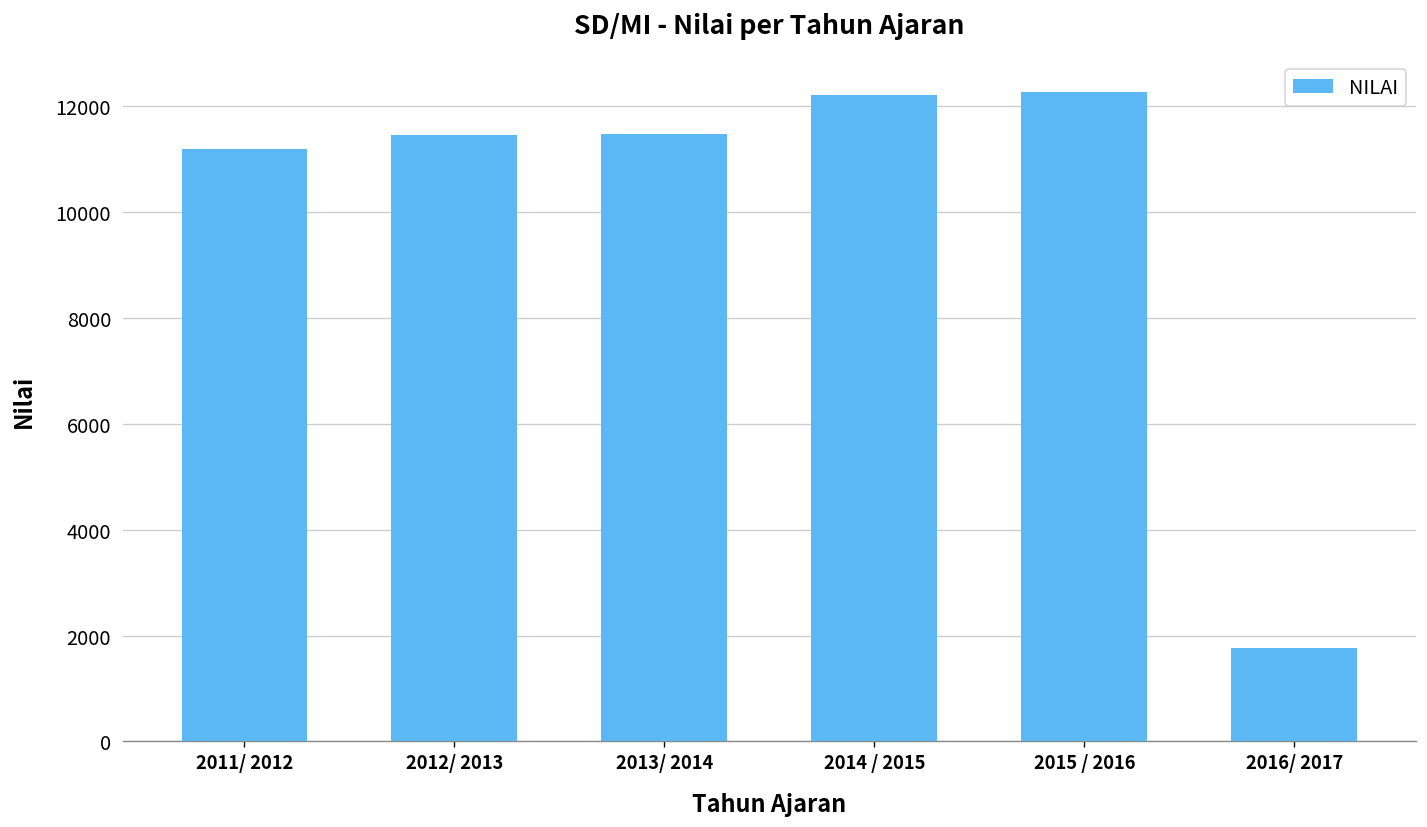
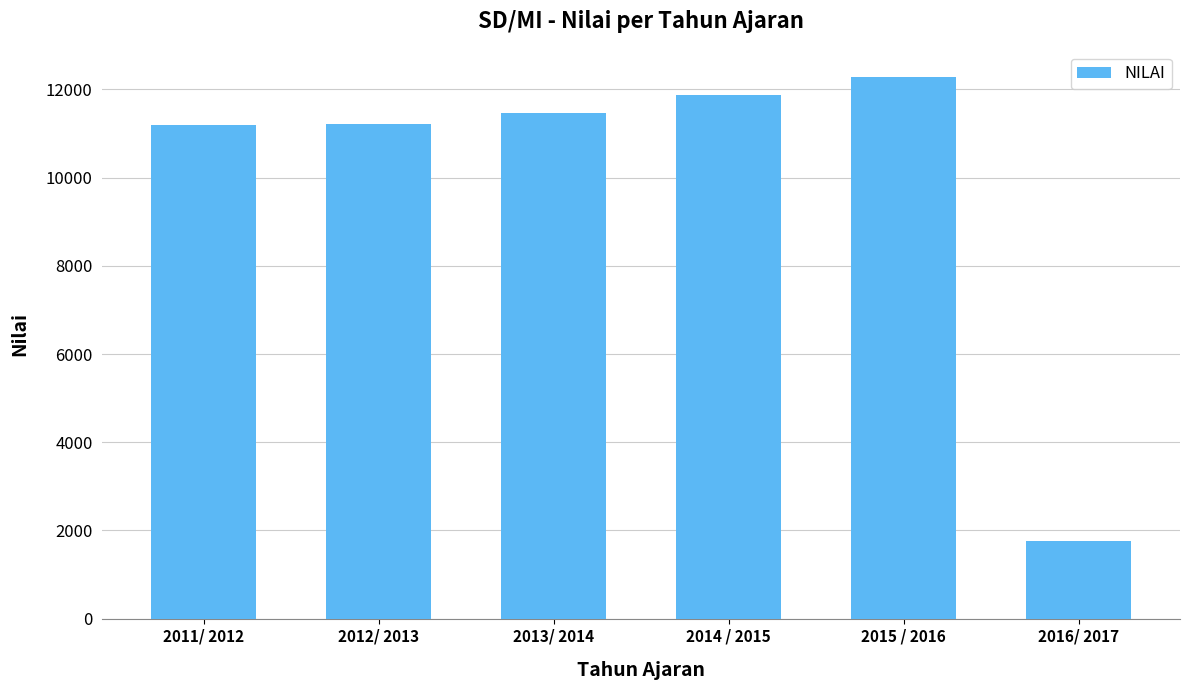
  {
    "2011/ 2012": 11200,
-   "2012/ 2013": 11500,
+   "2012/ 2013": 11200,
    "2013/ 2014": 11500,
-   "2014 / 2015": 12200,
+   "2014 / 2015": 11900,
    "2015 / 2016": 12300,
    "2016/ 2017": 1800
  }
